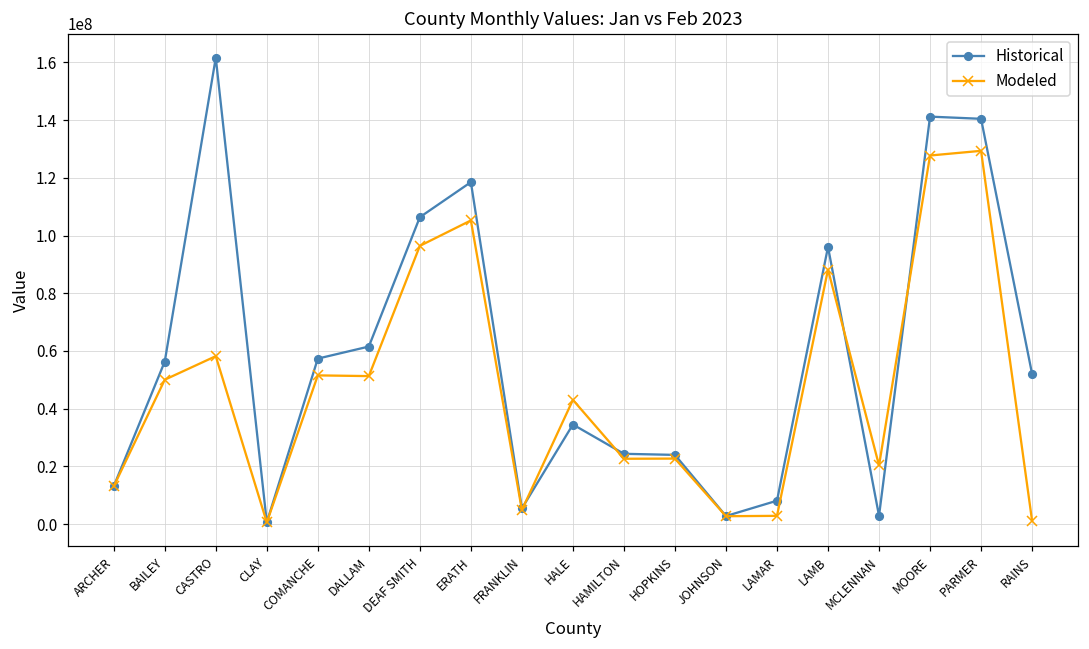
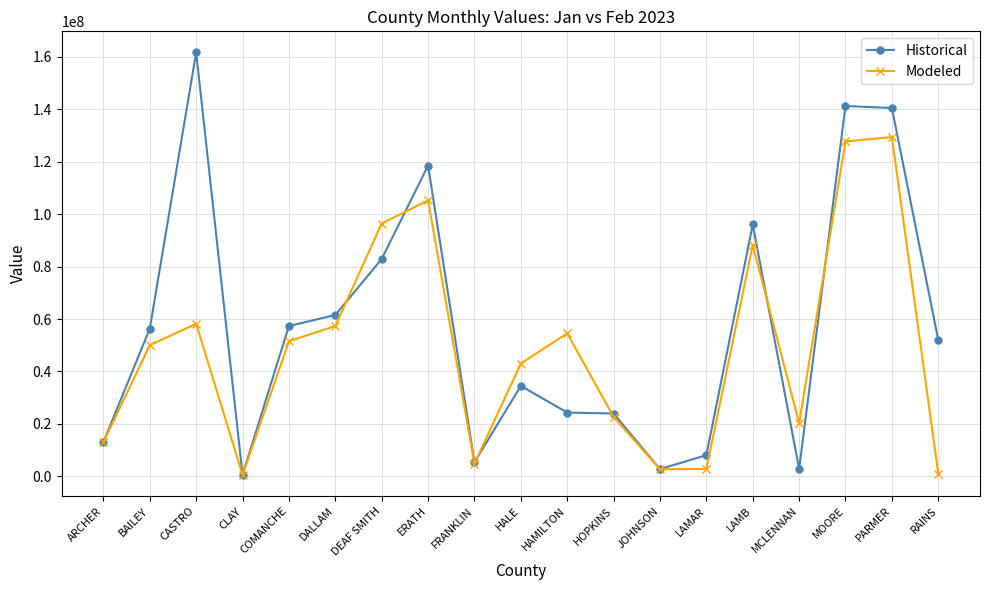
  {
    "Historical": {
      "BAILEY": 56000000,
      "CASTRO": 162000000,
      "COMANCHE": 57000000,
      "DALLAM": 62000000,
-     "DEAF SMITH": 106000000,
+     "DEAF SMITH": 83000000,
      "ERATH": 119000000,
      "HALE": 34000000,
      "HAMILTON": 24000000,
      "HOPKINS": 24000000,
      "LAMAR": 8000000,
      "LAMB": 96000000,
      "MCLENNAN": 3000000,
      "MOORE": 141000000,
      "PARMER": 140000000,
      "RAINS": 52000000
    },
    "Modeled": {
      "BAILEY": 50000000,
      "CASTRO": 58000000,
      "COMANCHE": 52000000,
-     "DALLAM": 51000000,
+     "DALLAM": 57000000,
      "DEAF SMITH": 96000000,
      "ERATH": 105000000,
      "HALE": 43000000,
-     "HAMILTON": 23000000,
+     "HAMILTON": 55000000,
      "HOPKINS": 23000000,
      "LAMAR": 3000000,
      "LAMB": 88000000,
      "MCLENNAN": 20000000,
      "MOORE": 128000000,
      "PARMER": 129000000,
      "RAINS": 1000000
    }
  }
